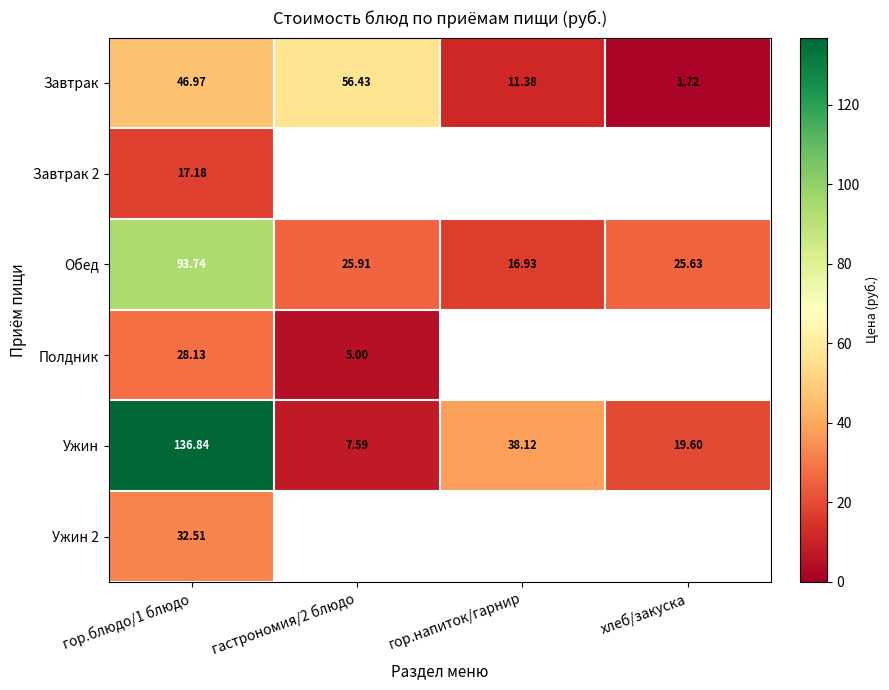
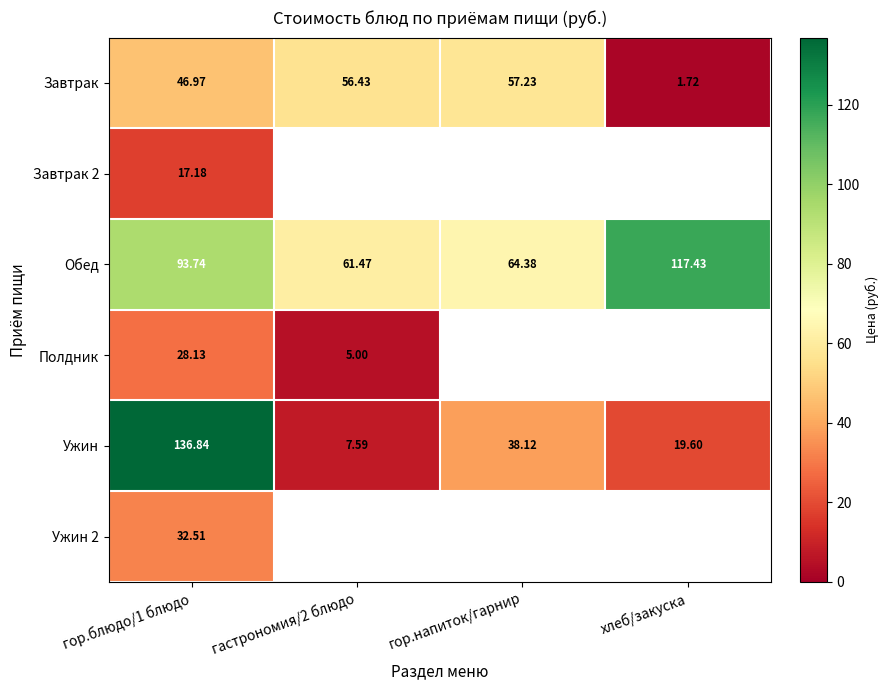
  {
    "Завтрак": {
      "гор.блюдо/1 блюдо": 46.97,
      "гастрономия/2 блюдо": 56.43,
-     "гор.напиток/гарнир": 11.38,
+     "гор.напиток/гарнир": 57.23,
      "хлеб/закуска": 1.72
    },
    "Завтрак 2": {
      "гор.блюдо/1 блюдо": 17.18
    },
    "Обед": {
      "гор.блюдо/1 блюдо": 93.74,
-     "гастрономия/2 блюдо": 25.91,
-     "гор.напиток/гарнир": 16.93,
-     "хлеб/закуска": 25.63
+     "гастрономия/2 блюдо": 61.47,
+     "гор.напиток/гарнир": 64.38,
+     "хлеб/закуска": 117.43
    },
    "Полдник": {
      "гор.блюдо/1 блюдо": 28.13,
      "гастрономия/2 блюдо": 5.00
    },
    "Ужин": {
      "гор.блюдо/1 блюдо": 136.84,
      "гастрономия/2 блюдо": 7.59,
      "гор.напиток/гарнир": 38.12,
      "хлеб/закуска": 19.60
    },
    "Ужин 2": {
      "гор.блюдо/1 блюдо": 32.51
    }
  }
